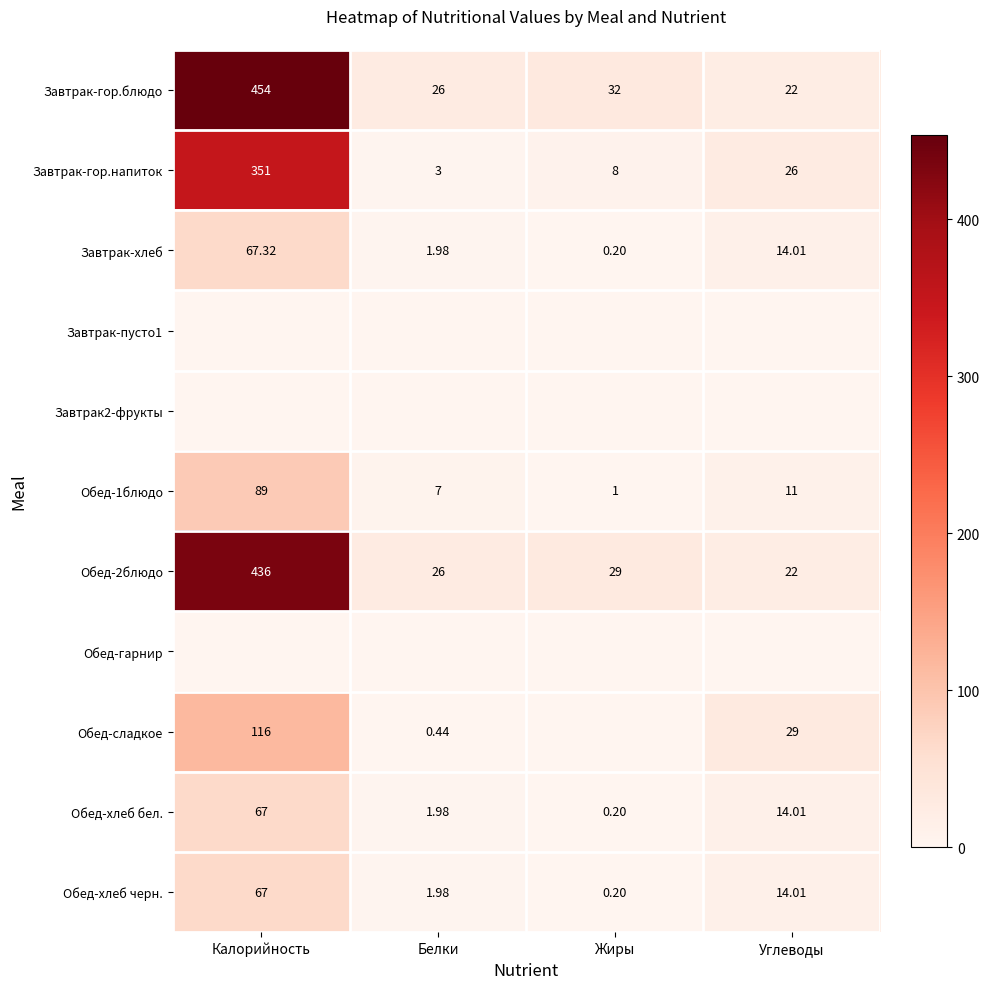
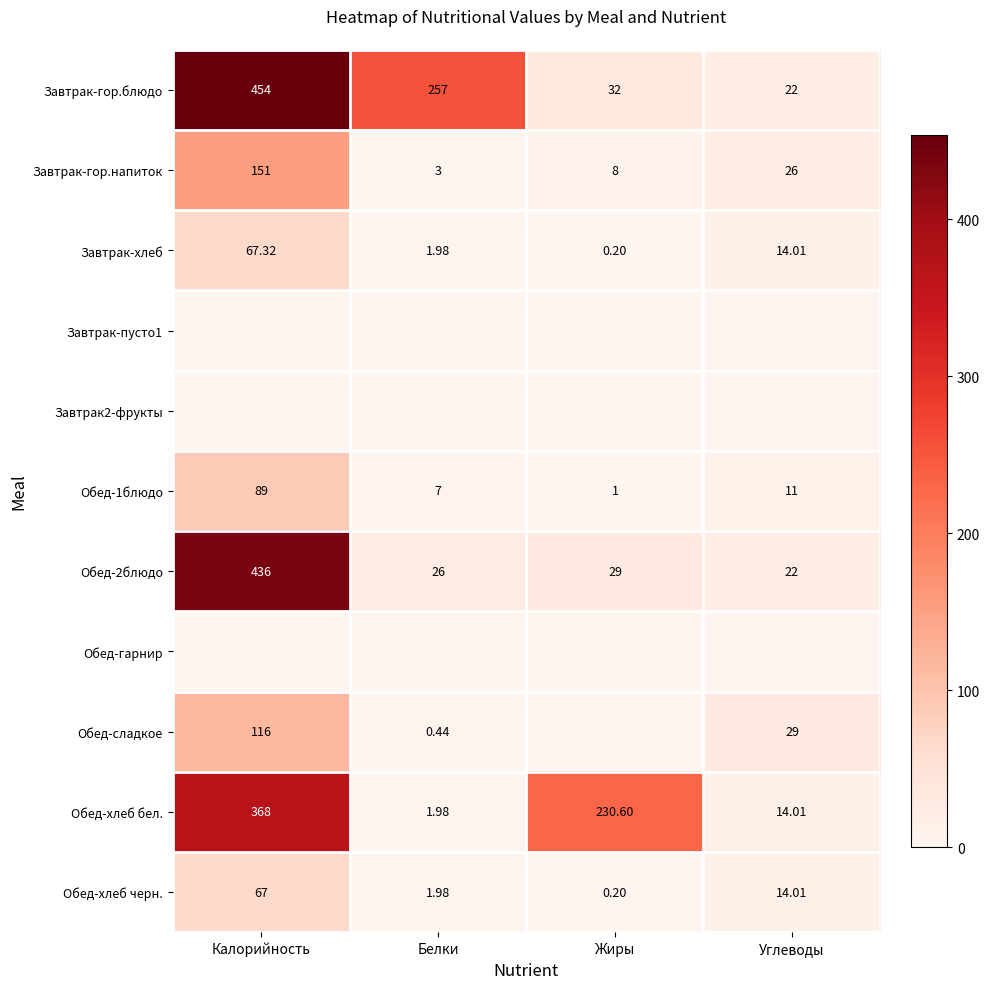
  {
    "Завтрак-гор.блюдо": {
      "Калорийность": 454,
-     "Белки": 26,
+     "Белки": 257,
      "Жиры": 32,
      "Углеводы": 22
    },
    "Завтрак-гор.напиток": {
-     "Калорийность": 351,
+     "Калорийность": 151,
      "Белки": 3,
      "Жиры": 8,
      "Углеводы": 26
    },
    "Завтрак-хлеб": {
      "Калорийность": 67.32,
      "Белки": 1.98,
      "Жиры": 0.20,
      "Углеводы": 14.01
    },
    "Обед-1блюдо": {
      "Калорийность": 89,
      "Белки": 7,
      "Жиры": 1,
      "Углеводы": 11
    },
    "Обед-2блюдо": {
      "Калорийность": 436,
      "Белки": 26,
      "Жиры": 29,
      "Углеводы": 22
    },
    "Обед-сладкое": {
      "Калорийность": 116,
      "Белки": 0.44,
      "Углеводы": 29
    },
    "Обед-хлеб бел.": {
-     "Калорийность": 67,
+     "Калорийность": 368,
      "Белки": 1.98,
-     "Жиры": 0.20,
+     "Жиры": 230.60,
      "Углеводы": 14.01
    },
    "Обед-хлеб черн.": {
      "Калорийность": 67,
      "Белки": 1.98,
      "Жиры": 0.20,
      "Углеводы": 14.01
    }
  }
